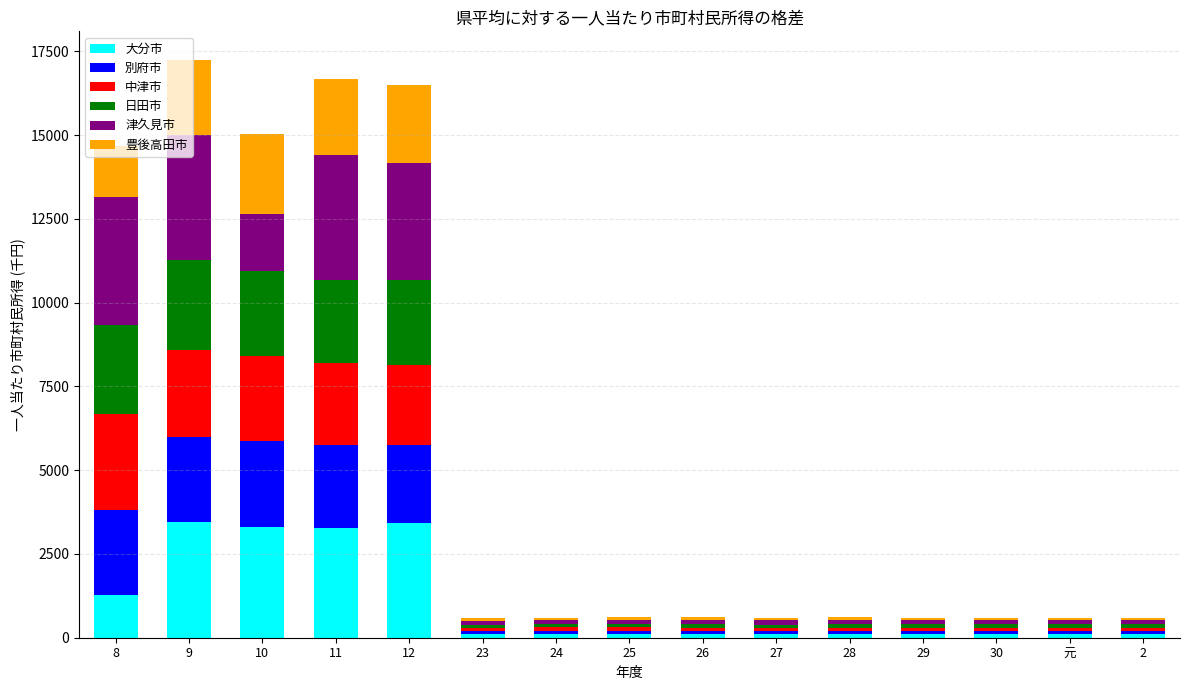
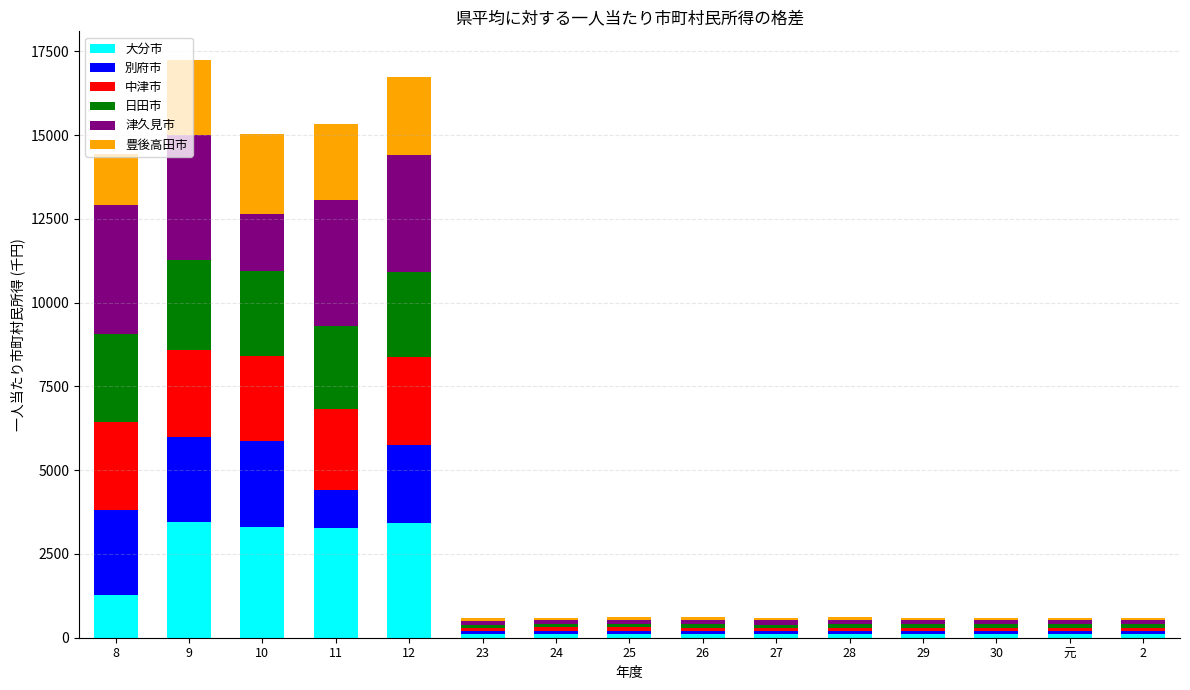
  {
    "大分市": {
      "8": 1300,
      "9": 3500,
      "10": 3300,
      "11": 3300,
      "12": 3400,
      "23": 100,
      "24": 100,
      "25": 100,
      "26": 100,
      "27": 100,
      "28": 100,
      "29": 100,
      "30": 100,
      "元": 100,
      "2": 100
    },
    "別府市": {
      "8": 2600,
      "9": 2500,
      "10": 2600,
-     "11": 2500,
+     "11": 1100,
      "12": 2300,
      "23": 100,
      "24": 100,
      "25": 100,
      "26": 100,
      "27": 100,
      "28": 100,
      "29": 100,
      "30": 100,
      "元": 100,
      "2": 100
    },
    "中津市": {
-     "8": 2900,
+     "8": 2600,
      "9": 2600,
      "10": 2600,
      "11": 2400,
-     "12": 2400,
+     "12": 2600,
      "23": 100,
      "24": 100,
      "25": 100,
      "26": 100,
      "27": 100,
      "28": 100,
      "29": 100,
      "30": 100,
      "元": 100,
      "2": 100
    },
    "日田市": {
      "8": 2700,
      "9": 2700,
      "10": 2500,
      "11": 2500,
      "12": 2600,
      "23": 100,
      "24": 100,
      "25": 100,
      "26": 100,
      "27": 100,
      "28": 100,
      "29": 100,
      "30": 100,
      "元": 100,
      "2": 100
    },
    "津久見市": {
      "8": 3800,
      "10": 1700,
      "11": 3700,
      "12": 3500,
      "23": 100,
      "24": 100,
      "25": 100,
      "26": 100,
      "27": 100,
      "28": 100,
      "29": 100,
      "30": 100,
      "元": 100,
      "2": 100
    },
    "豊後高田市": {
      "10": 2400,
      "11": 2300,
      "12": 2300,
      "23": 100,
      "24": 100,
      "25": 100,
      "26": 100,
      "27": 100,
      "28": 100,
      "29": 100,
      "30": 100,
      "元": 100,
      "2": 100
    }
  }
